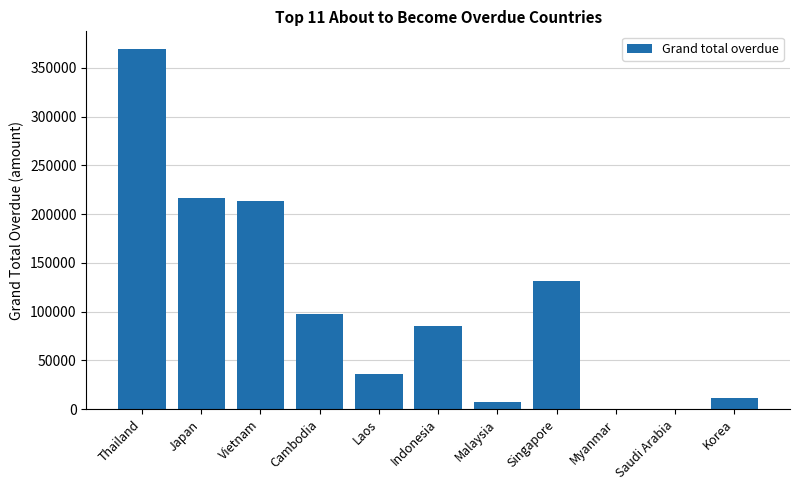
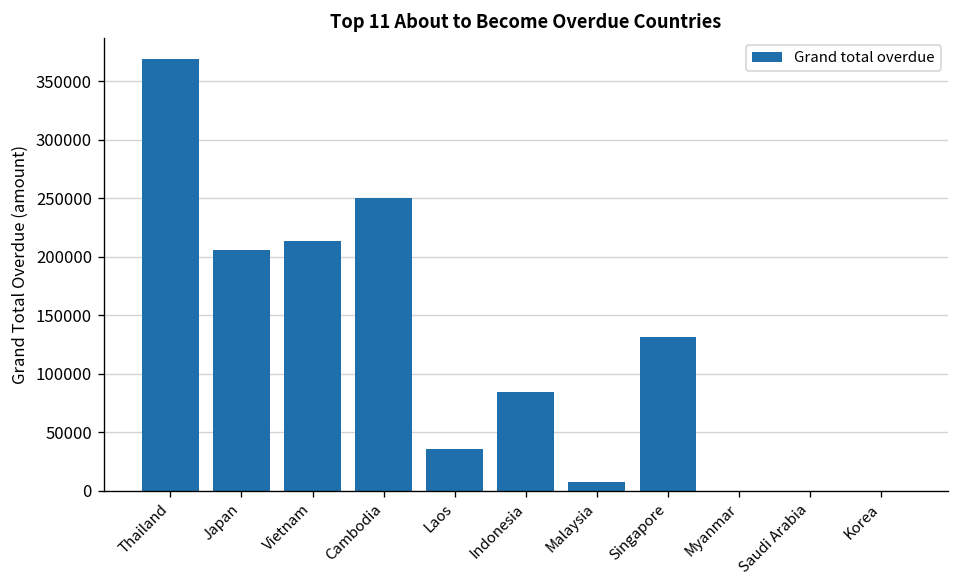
  {
    "Thailand": 370000,
-   "Japan": 220000,
+   "Japan": 210000,
    "Vietnam": 210000,
-   "Cambodia": 100000,
+   "Cambodia": 250000,
    "Laos": 40000,
    "Indonesia": 80000,
    "Malaysia": 10000,
    "Singapore": 130000,
    "Myanmar": 0,
    "Saudi Arabia": 0,
-   "Korea": 10000
+   "Korea": 0
  }
